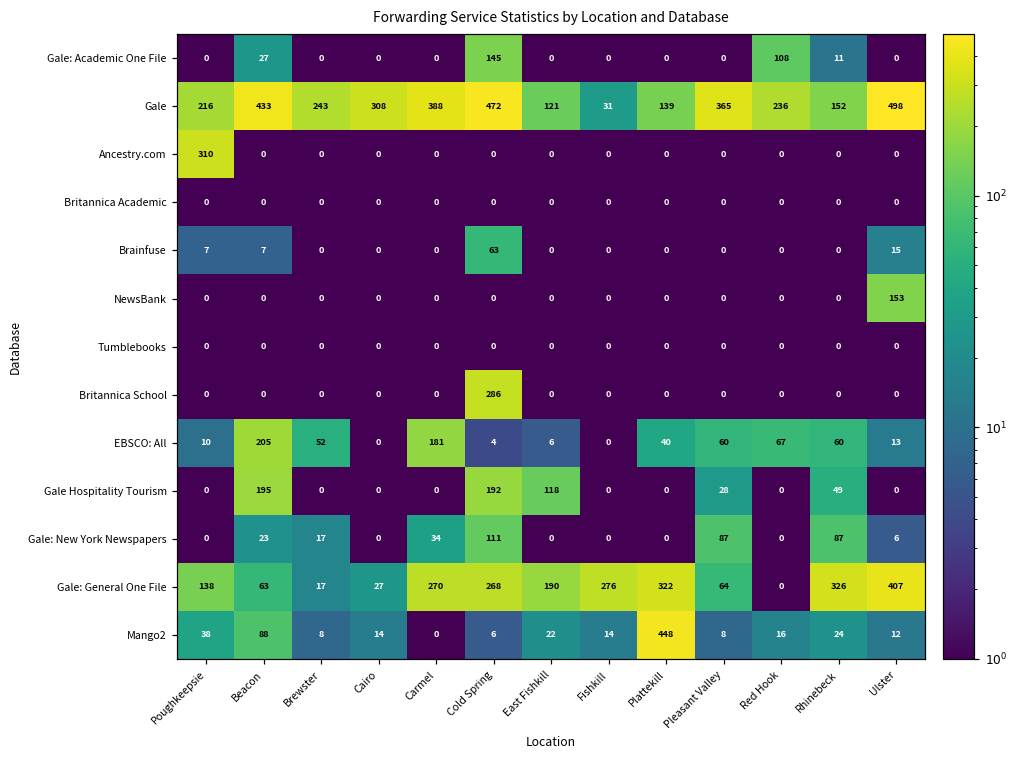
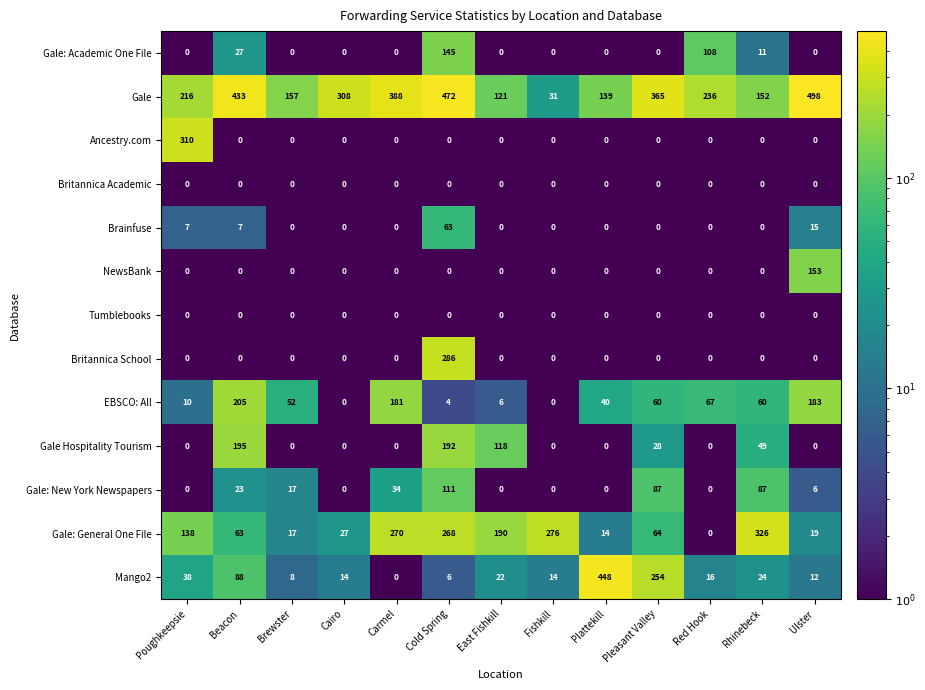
  {
    "Gale: Academic One File": {
      "Poughkeepsie": 0,
      "Beacon": 27,
      "Brewster": 0,
      "Cairo": 0,
      "Carmel": 0,
      "Cold Spring": 145,
      "East Fishkill": 0,
      "Fishkill": 0,
      "Plattekill": 0,
      "Pleasant Valley": 0,
      "Red Hook": 108,
      "Rhinebeck": 11,
      "Ulster": 0
    },
    "Gale": {
      "Poughkeepsie": 216,
      "Beacon": 433,
-     "Brewster": 243,
+     "Brewster": 157,
      "Cairo": 308,
      "Carmel": 388,
      "Cold Spring": 472,
      "East Fishkill": 121,
      "Fishkill": 31,
      "Plattekill": 139,
      "Pleasant Valley": 365,
      "Red Hook": 236,
      "Rhinebeck": 152,
      "Ulster": 498
    },
    "Ancestry.com": {
      "Poughkeepsie": 310,
      "Beacon": 0,
      "Brewster": 0,
      "Cairo": 0,
      "Carmel": 0,
      "Cold Spring": 0,
      "East Fishkill": 0,
      "Fishkill": 0,
      "Plattekill": 0,
      "Pleasant Valley": 0,
      "Red Hook": 0,
      "Rhinebeck": 0,
      "Ulster": 0
    },
    "Britannica Academic": {
      "Poughkeepsie": 0,
      "Beacon": 0,
      "Brewster": 0,
      "Cairo": 0,
      "Carmel": 0,
      "Cold Spring": 0,
      "East Fishkill": 0,
      "Fishkill": 0,
      "Plattekill": 0,
      "Pleasant Valley": 0,
      "Red Hook": 0,
      "Rhinebeck": 0,
      "Ulster": 0
    },
    "Brainfuse": {
      "Poughkeepsie": 7,
      "Beacon": 7,
      "Brewster": 0,
      "Cairo": 0,
      "Carmel": 0,
      "Cold Spring": 63,
      "East Fishkill": 0,
      "Fishkill": 0,
      "Plattekill": 0,
      "Pleasant Valley": 0,
      "Red Hook": 0,
      "Rhinebeck": 0,
      "Ulster": 15
    },
    "NewsBank": {
      "Poughkeepsie": 0,
      "Beacon": 0,
      "Brewster": 0,
      "Cairo": 0,
      "Carmel": 0,
      "Cold Spring": 0,
      "East Fishkill": 0,
      "Fishkill": 0,
      "Plattekill": 0,
      "Pleasant Valley": 0,
      "Red Hook": 0,
      "Rhinebeck": 0,
      "Ulster": 153
    },
    "Tumblebooks": {
      "Poughkeepsie": 0,
      "Beacon": 0,
      "Brewster": 0,
      "Cairo": 0,
      "Carmel": 0,
      "Cold Spring": 0,
      "East Fishkill": 0,
      "Fishkill": 0,
      "Plattekill": 0,
      "Pleasant Valley": 0,
      "Red Hook": 0,
      "Rhinebeck": 0,
      "Ulster": 0
    },
    "Britannica School": {
      "Poughkeepsie": 0,
      "Beacon": 0,
      "Brewster": 0,
      "Cairo": 0,
      "Carmel": 0,
      "Cold Spring": 286,
      "East Fishkill": 0,
      "Fishkill": 0,
      "Plattekill": 0,
      "Pleasant Valley": 0,
      "Red Hook": 0,
      "Rhinebeck": 0,
      "Ulster": 0
    },
    "EBSCO: All": {
      "Poughkeepsie": 10,
      "Beacon": 205,
      "Brewster": 52,
      "Cairo": 0,
      "Carmel": 181,
      "Cold Spring": 4,
      "East Fishkill": 6,
      "Fishkill": 0,
      "Plattekill": 40,
      "Pleasant Valley": 60,
      "Red Hook": 67,
      "Rhinebeck": 60,
-     "Ulster": 13
+     "Ulster": 183
    },
    "Gale Hospitality Tourism": {
      "Poughkeepsie": 0,
      "Beacon": 195,
      "Brewster": 0,
      "Cairo": 0,
      "Carmel": 0,
      "Cold Spring": 192,
      "East Fishkill": 118,
      "Fishkill": 0,
      "Plattekill": 0,
      "Pleasant Valley": 28,
      "Red Hook": 0,
      "Rhinebeck": 49,
      "Ulster": 0
    },
    "Gale: New York Newspapers": {
      "Poughkeepsie": 0,
      "Beacon": 23,
      "Brewster": 17,
      "Cairo": 0,
      "Carmel": 34,
      "Cold Spring": 111,
      "East Fishkill": 0,
      "Fishkill": 0,
      "Plattekill": 0,
      "Pleasant Valley": 87,
      "Red Hook": 0,
      "Rhinebeck": 87,
      "Ulster": 6
    },
    "Gale: General One File": {
      "Poughkeepsie": 138,
      "Beacon": 63,
      "Brewster": 17,
      "Cairo": 27,
      "Carmel": 270,
      "Cold Spring": 268,
      "East Fishkill": 190,
      "Fishkill": 276,
-     "Plattekill": 322,
+     "Plattekill": 14,
      "Pleasant Valley": 64,
      "Red Hook": 0,
      "Rhinebeck": 326,
-     "Ulster": 407
+     "Ulster": 19
    },
    "Mango2": {
      "Poughkeepsie": 38,
      "Beacon": 88,
      "Brewster": 8,
      "Cairo": 14,
      "Carmel": 0,
      "Cold Spring": 6,
      "East Fishkill": 22,
      "Fishkill": 14,
      "Plattekill": 448,
-     "Pleasant Valley": 8,
+     "Pleasant Valley": 254,
      "Red Hook": 16,
      "Rhinebeck": 24,
      "Ulster": 12
    }
  }
